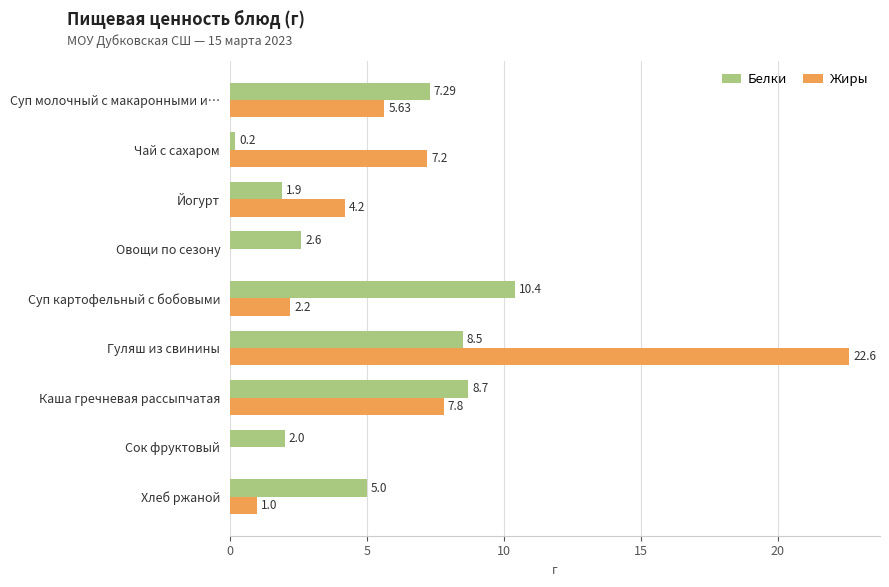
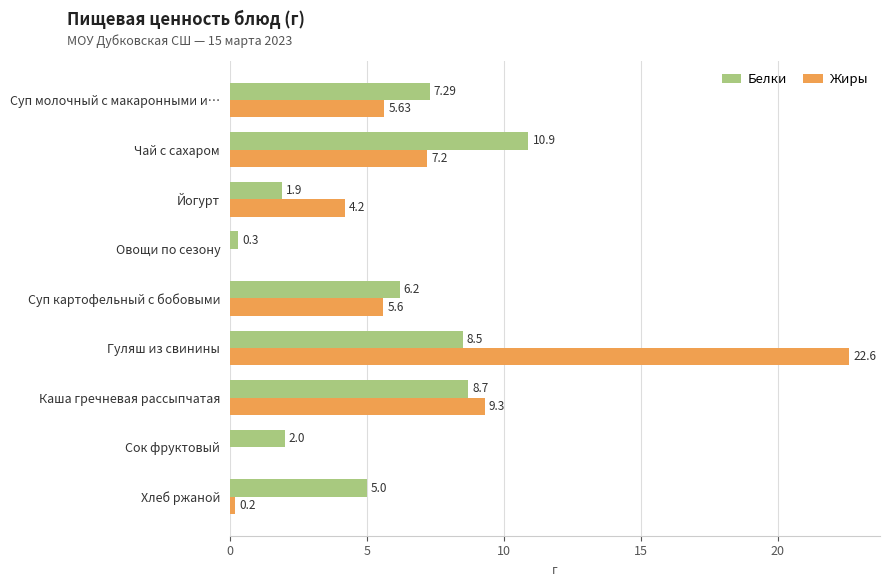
  {
    "Белки": {
      "Суп молочный с макаронными и…": 7.29,
-     "Чай с сахаром": 0.2,
+     "Чай с сахаром": 10.9,
      "Йогурт": 1.9,
-     "Овощи по сезону": 2.6,
-     "Суп картофельный с бобовыми": 10.4,
+     "Овощи по сезону": 0.3,
+     "Суп картофельный с бобовыми": 6.2,
      "Гуляш из свинины": 8.5,
      "Каша гречневая рассыпчатая": 8.7,
      "Сок фруктовый": 2.0,
      "Хлеб ржаной": 5.0
    },
    "Жиры": {
      "Суп молочный с макаронными и…": 5.63,
      "Чай с сахаром": 7.2,
      "Йогурт": 4.2,
-     "Суп картофельный с бобовыми": 2.2,
+     "Суп картофельный с бобовыми": 5.6,
      "Гуляш из свинины": 22.6,
-     "Каша гречневая рассыпчатая": 7.8,
-     "Хлеб ржаной": 1.0
+     "Каша гречневая рассыпчатая": 9.3,
+     "Хлеб ржаной": 0.2
    }
  }
